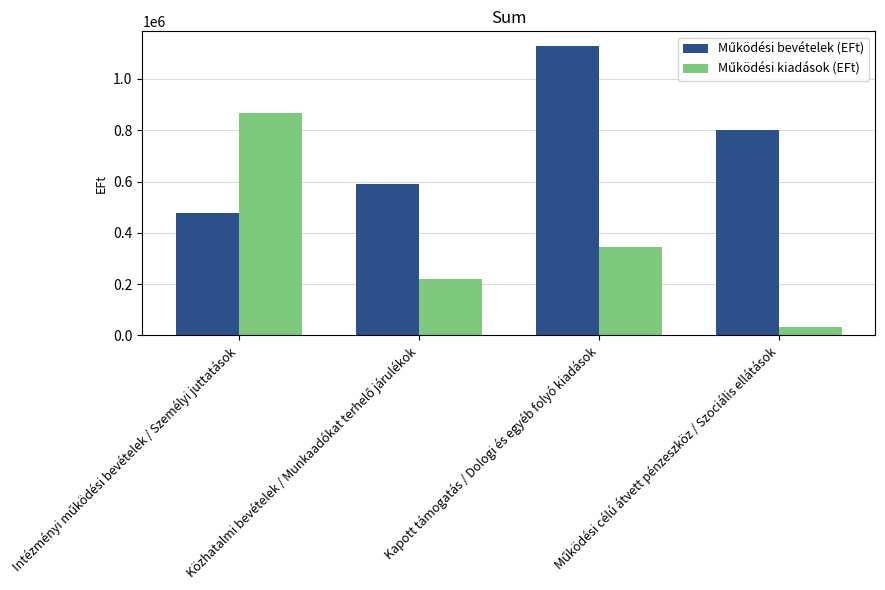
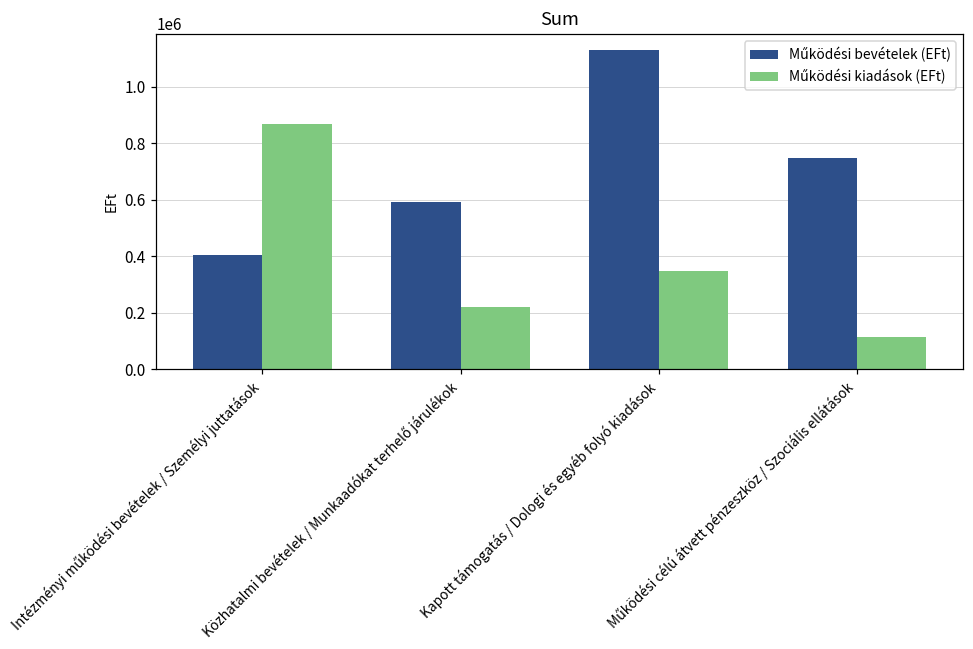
  {
    "Működési bevételek (EFt)": {
-     "Intézményi működési bevételek / Személyi juttatások": 480000,
+     "Intézményi működési bevételek / Személyi juttatások": 400000,
      "Közhatalmi bevételek / Munkaadókat terhelő járulékok": 590000,
      "Kapott támogatás / Dologi és egyéb folyó kiadások": 1130000,
-     "Működési célú átvett pénzeszköz / Szociális ellátások": 800000
+     "Működési célú átvett pénzeszköz / Szociális ellátások": 750000
    },
    "Működési kiadások (EFt)": {
      "Intézményi működési bevételek / Személyi juttatások": 870000,
      "Közhatalmi bevételek / Munkaadókat terhelő járulékok": 220000,
      "Kapott támogatás / Dologi és egyéb folyó kiadások": 350000,
-     "Működési célú átvett pénzeszköz / Szociális ellátások": 30000
+     "Működési célú átvett pénzeszköz / Szociális ellátások": 110000
    }
  }
